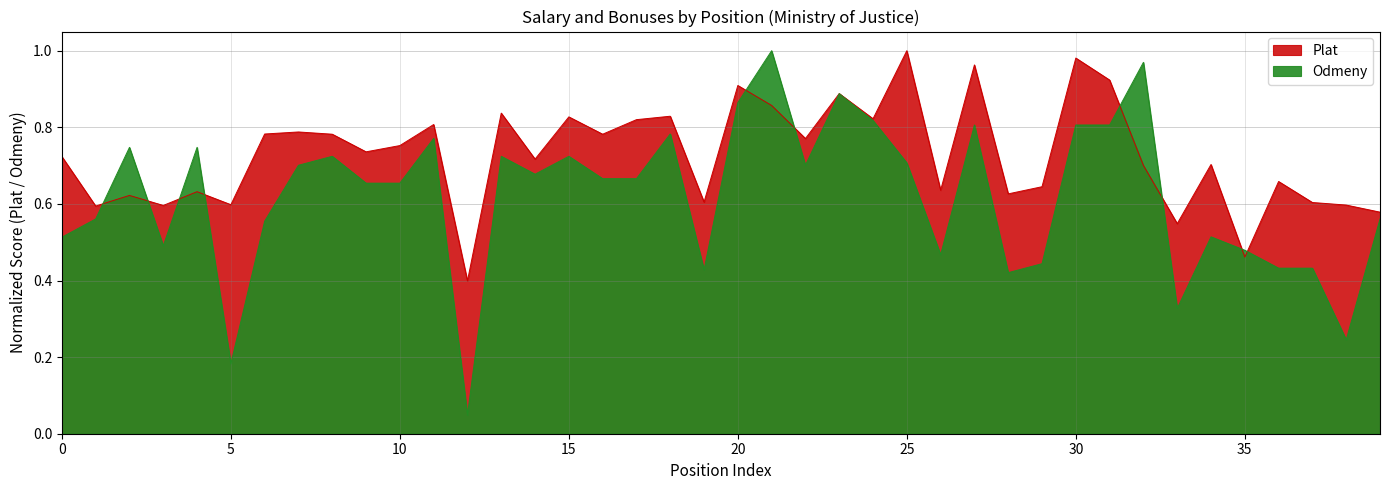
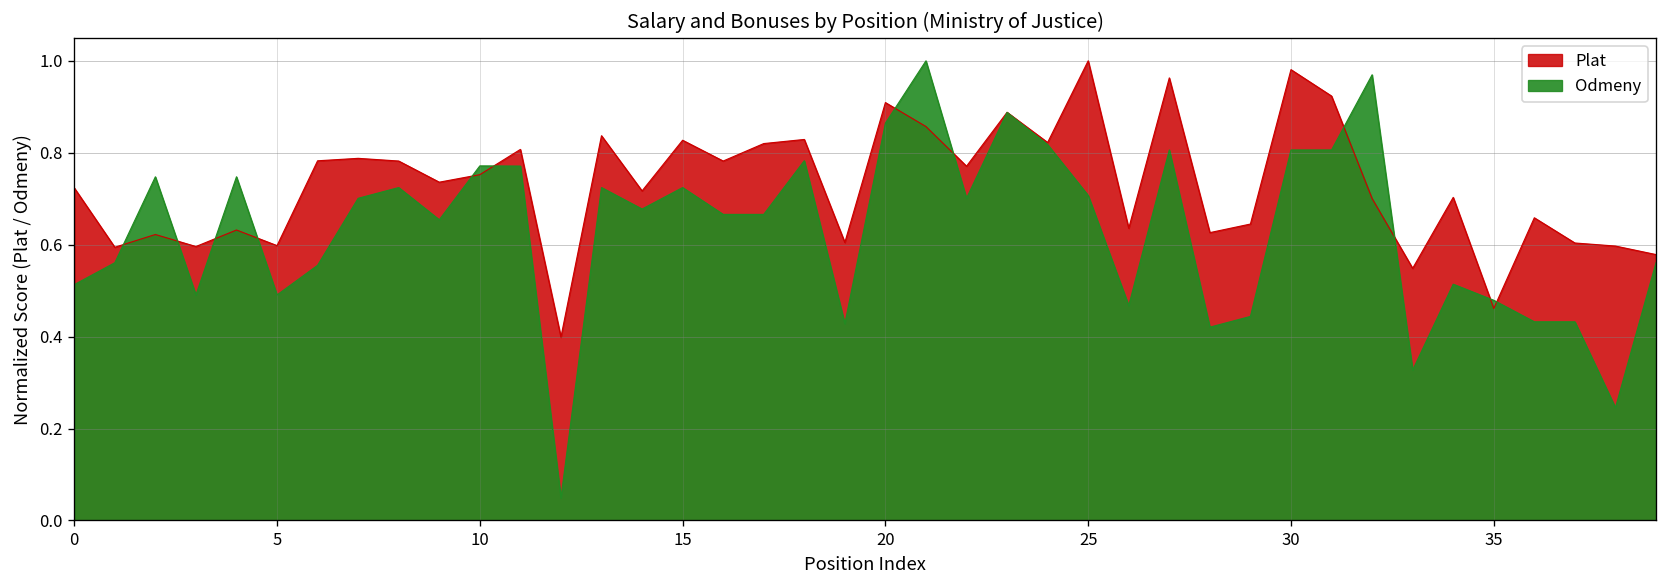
  {
    "Plat": {
      "0": 0.72,
      "5": 0.60,
      "10": 0.75,
      "15": 0.83,
      "20": 0.91,
      "25": 1.00,
      "30": 0.98,
      "35": 0.46
    },
    "Odmeny": {
      "0": 0.51,
-     "5": 0.18,
-     "10": 0.65,
+     "5": 0.49,
+     "10": 0.77,
      "15": 0.72,
      "20": 0.86,
      "25": 0.71,
      "30": 0.81,
      "35": 0.48
    }
  }
